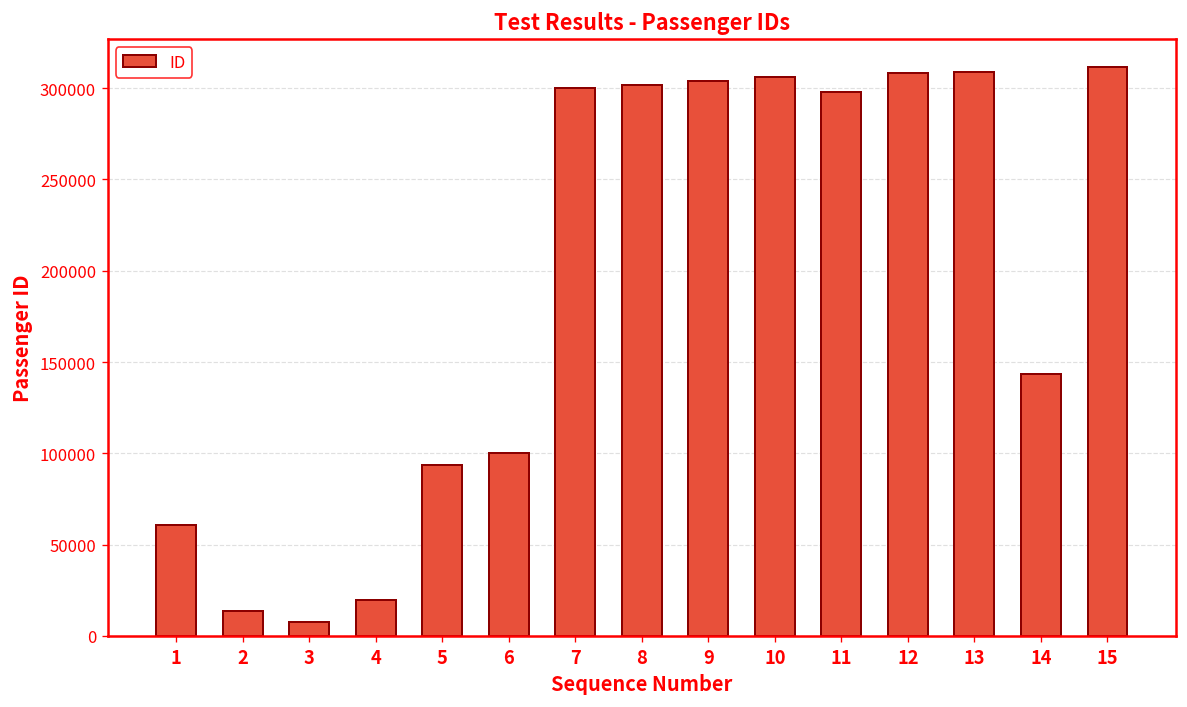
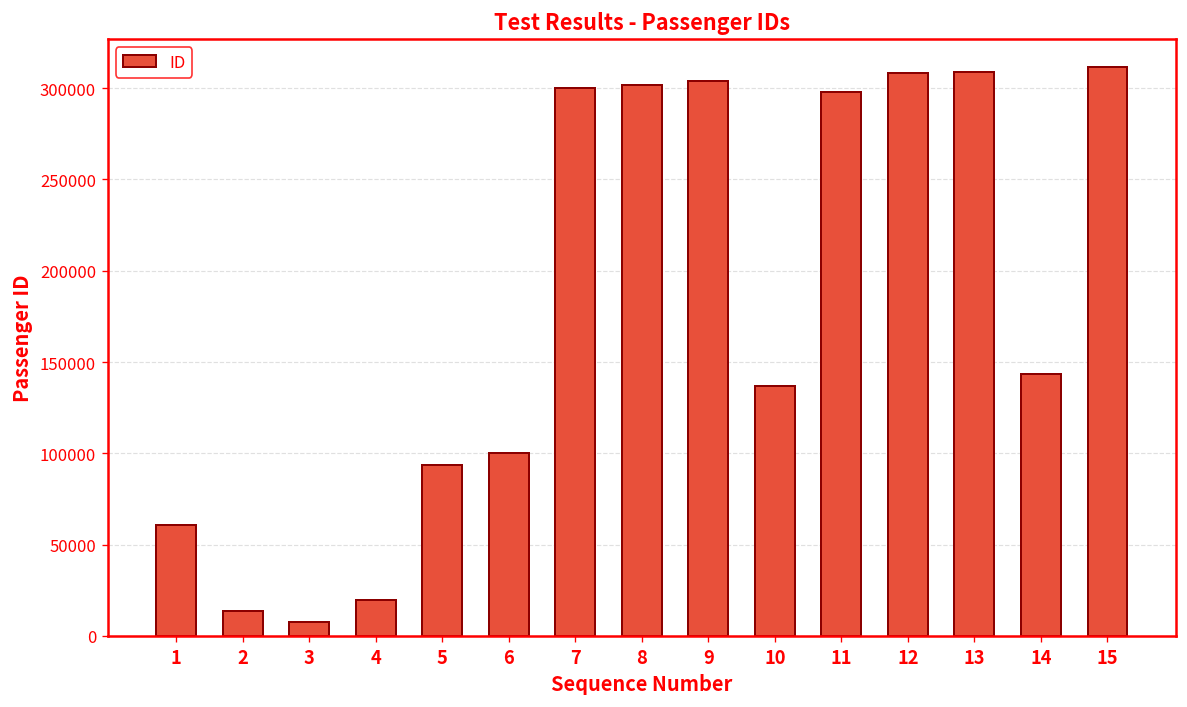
  {
    "1": 61000,
    "2": 13000,
    "3": 8000,
    "4": 20000,
    "5": 94000,
    "6": 100000,
    "7": 300000,
    "8": 302000,
    "9": 304000,
-   "10": 306000,
+   "10": 137000,
    "11": 298000,
    "12": 308000,
    "13": 309000,
    "14": 143000,
    "15": 311000
  }
